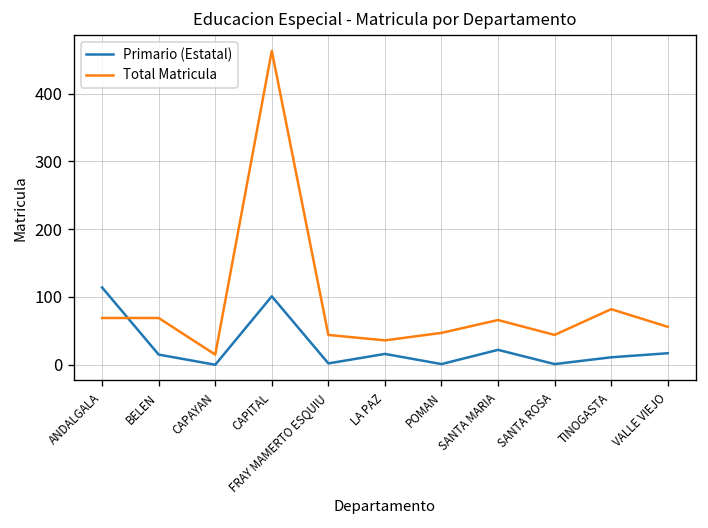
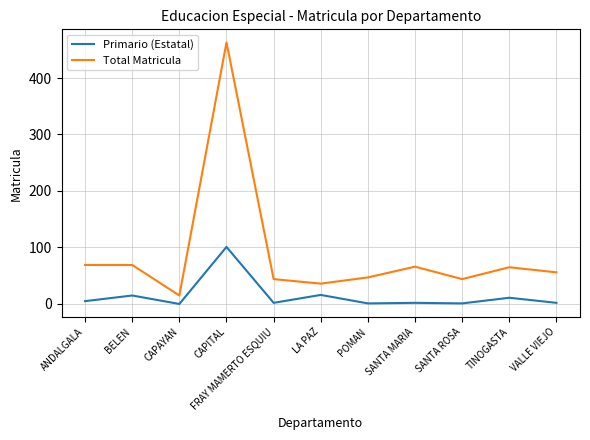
  {
    "Primario (Estatal)": {
-     "ANDALGALA": 110,
+     "ANDALGALA": 10,
      "BELEN": 20,
      "CAPAYAN": 0,
      "CAPITAL": 100,
      "FRAY MAMERTO ESQUIU": 0,
      "LA PAZ": 20,
      "POMAN": 0,
-     "SANTA MARIA": 20,
+     "SANTA MARIA": 0,
      "SANTA ROSA": 0,
      "TINOGASTA": 10,
-     "VALLE VIEJO": 20
+     "VALLE VIEJO": 0
    },
    "Total Matricula": {
      "ANDALGALA": 70,
      "BELEN": 70,
      "CAPAYAN": 20,
      "CAPITAL": 460,
      "FRAY MAMERTO ESQUIU": 40,
      "LA PAZ": 40,
      "POMAN": 50,
      "SANTA MARIA": 70,
      "SANTA ROSA": 40,
-     "TINOGASTA": 80,
+     "TINOGASTA": 70,
      "VALLE VIEJO": 60
    }
  }
